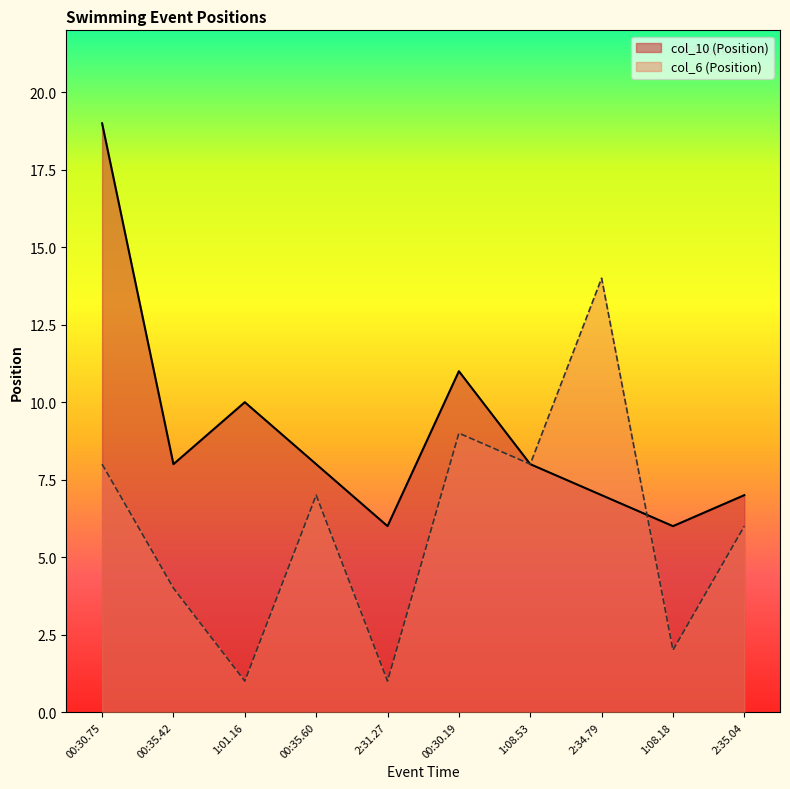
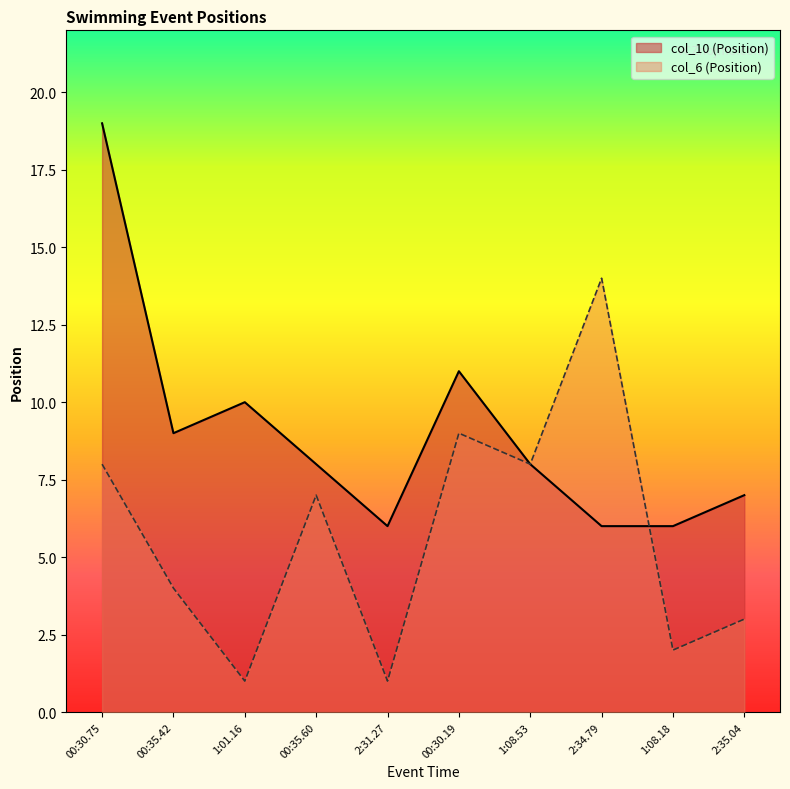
  {
    "col_10 (Position)": {
      "00:30.75": 19,
-     "00:35.42": 8,
+     "00:35.42": 9,
      "1:01.16": 10,
      "00:35.60": 8,
      "2:31.27": 6,
      "00:30.19": 11,
-     "2:34.79": 7,
+     "2:34.79": 6,
      "1:08.18": 6,
      "2:35.04": 7
    },
    "col_6 (Position)": {
      "00:30.75": 8,
      "00:35.42": 4,
      "1:01.16": 1,
      "00:35.60": 7,
      "2:31.27": 1,
      "00:30.19": 9,
      "2:34.79": 14,
      "1:08.18": 2,
-     "2:35.04": 6
+     "2:35.04": 3
    }
  }
